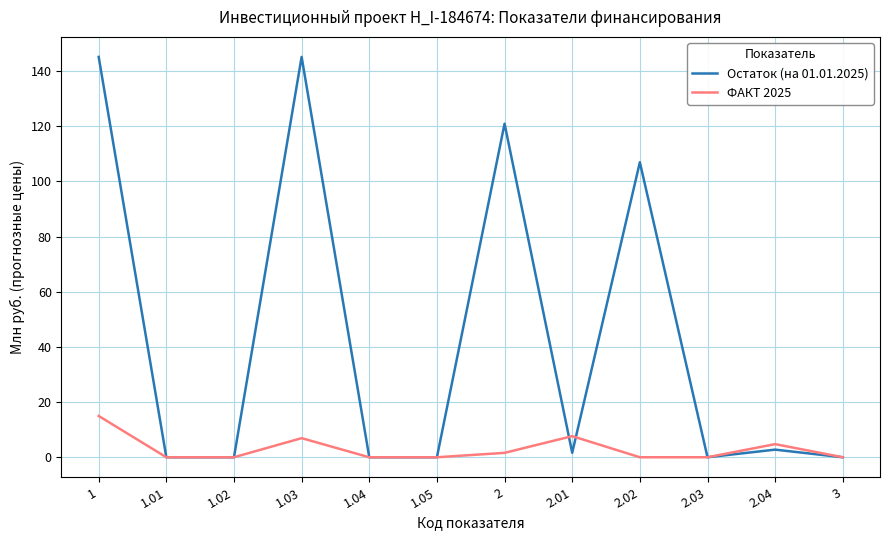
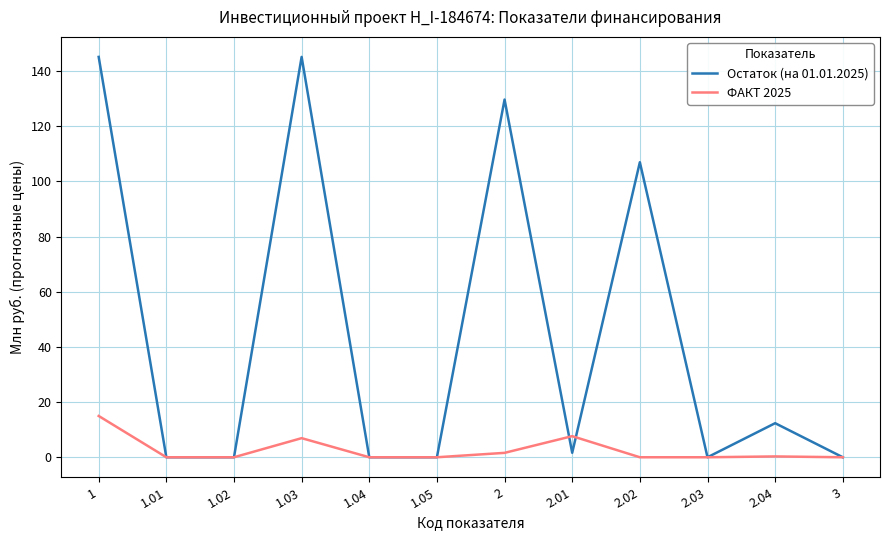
  {
    "Остаток (на 01.01.2025)": {
      "1": 145,
      "1.03": 145,
-     "2": 121,
+     "2": 130,
      "2.01": 2,
      "2.02": 107,
-     "2.04": 3
+     "2.04": 12
    },
    "ФАКТ 2025": {
      "1": 15,
      "1.03": 7,
      "2": 2,
      "2.01": 8,
      "2.02": 0,
-     "2.04": 5
+     "2.04": 0
    }
  }
